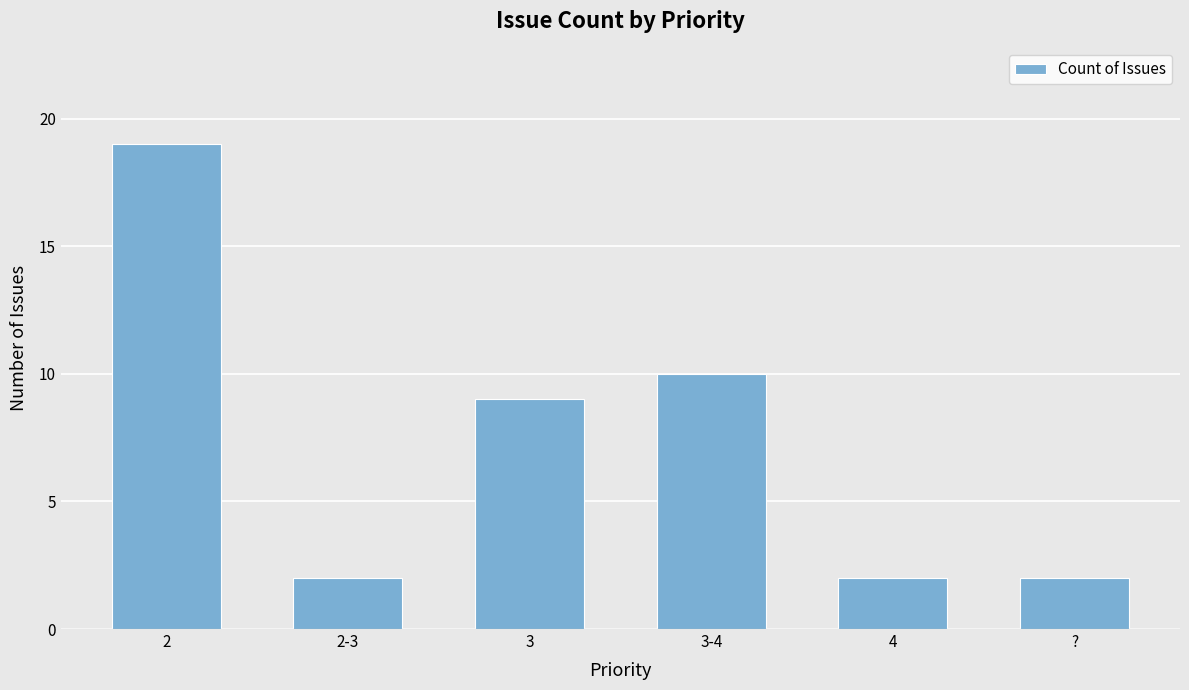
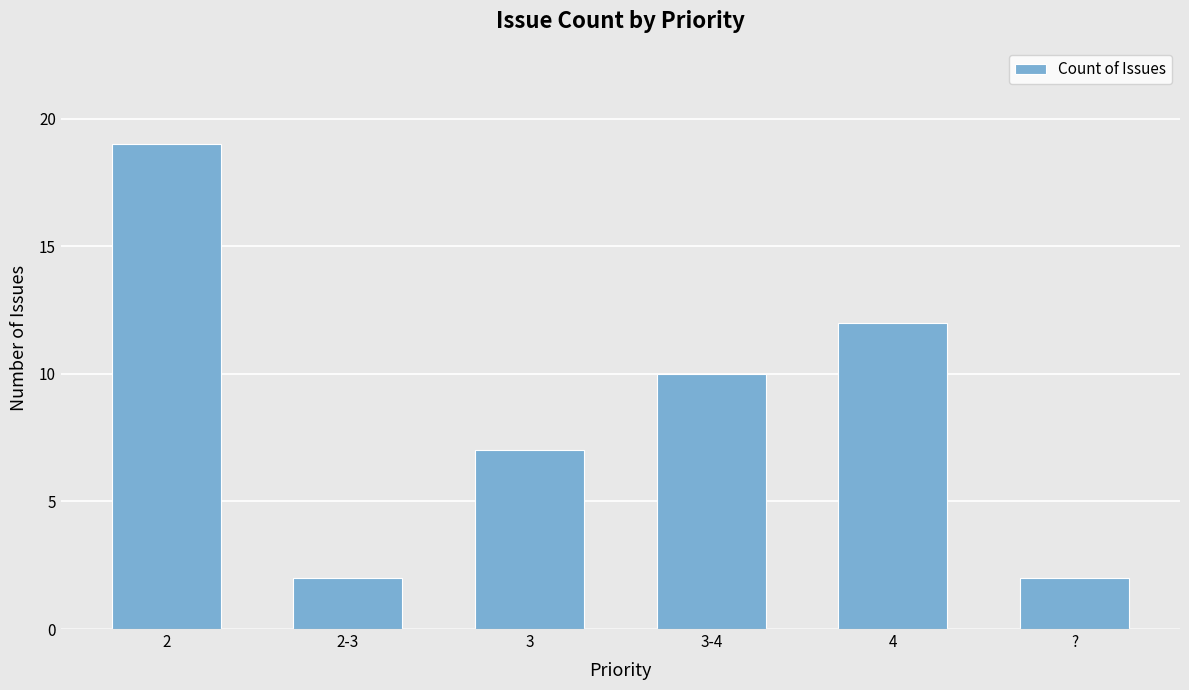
  {
    "2": 19,
    "2-3": 2,
-   "3": 9,
+   "3": 7,
    "3-4": 10,
-   "4": 2,
+   "4": 12,
    "?": 2
  }
